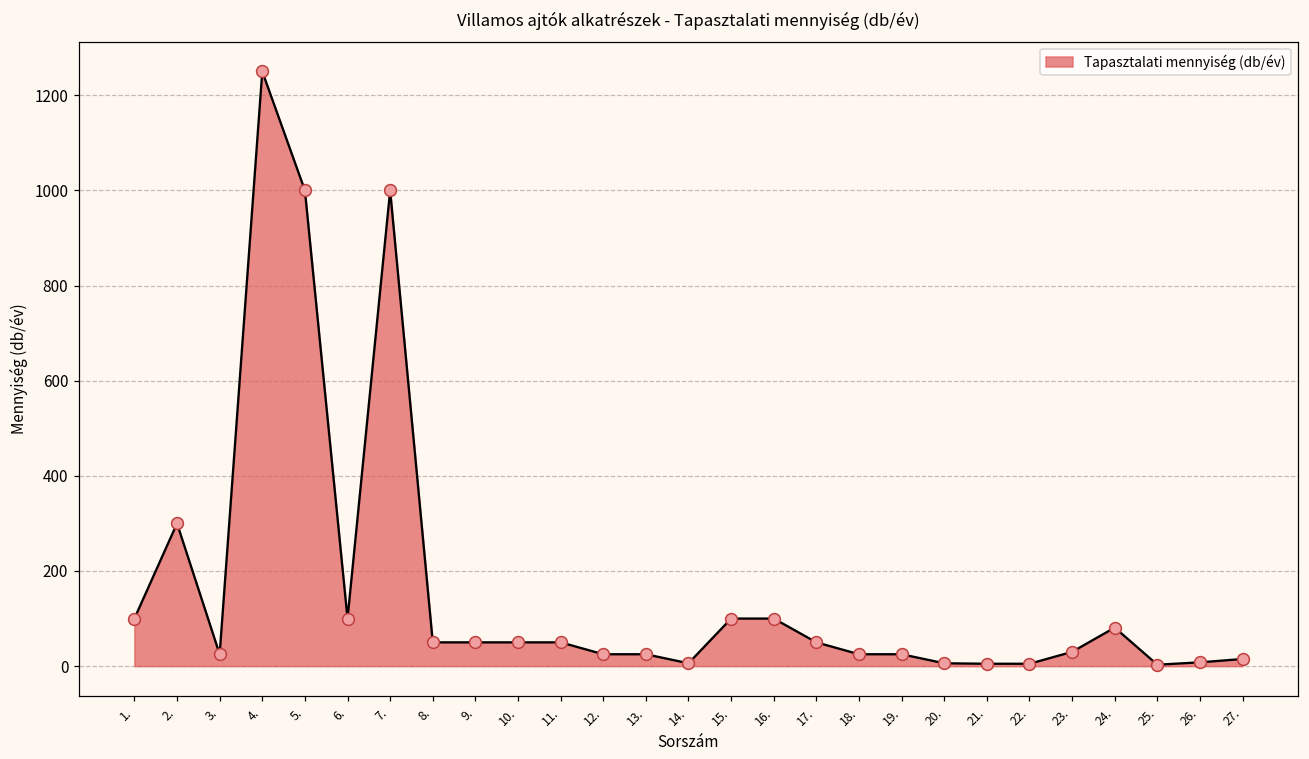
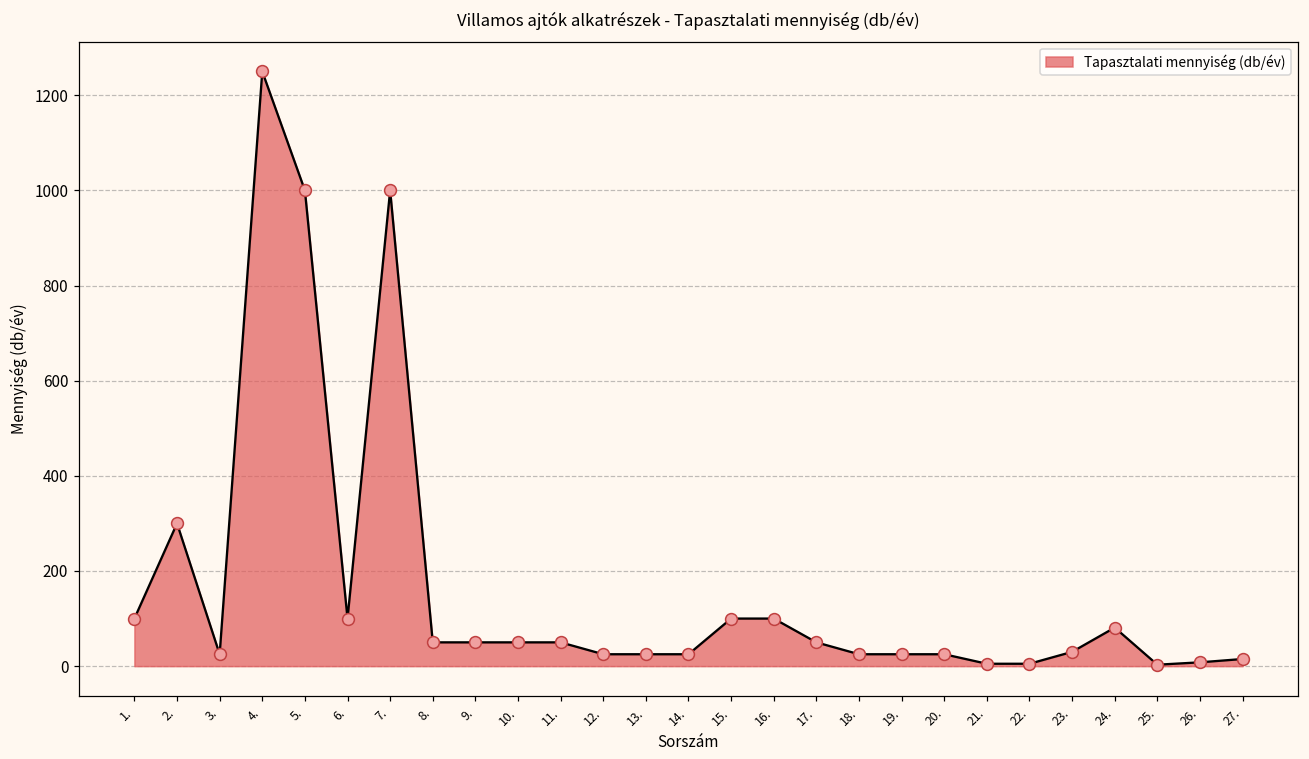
  {
    "1.": 100,
    "2.": 300,
    "3.": 30,
    "4.": 1250,
    "5.": 1000,
    "6.": 100,
    "7.": 1000,
    "8.": 50,
    "9.": 50,
    "10.": 50,
    "11.": 50,
    "12.": 30,
    "13.": 30,
-   "14.": 10,
+   "14.": 30,
    "15.": 100,
    "16.": 100,
    "17.": 50,
    "18.": 30,
    "19.": 30,
-   "20.": 10,
+   "20.": 30,
    "21.": 10,
    "22.": 10,
    "23.": 30,
    "24.": 80,
    "25.": 0,
    "26.": 10,
    "27.": 20
  }
